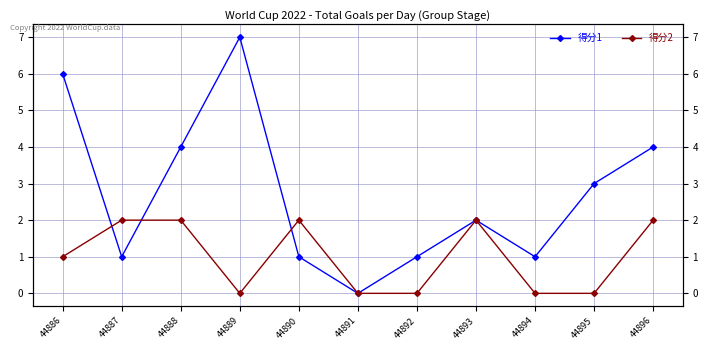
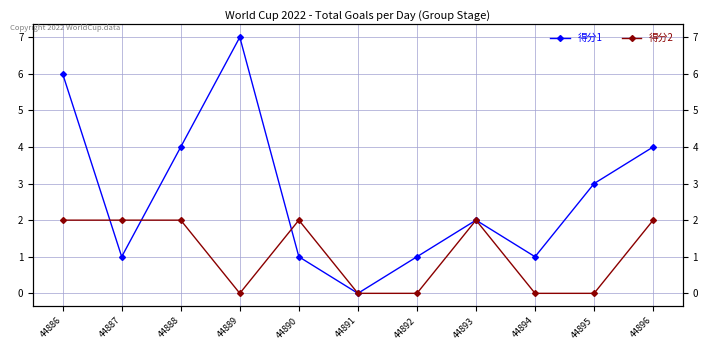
  {
    "得分1": {
      "44886": 6,
      "44887": 1,
      "44888": 4,
      "44889": 7,
      "44890": 1,
      "44892": 1,
      "44894": 1,
      "44895": 3,
      "44896": 4
    },
    "得分2": {
-     "44886": 1,
+     "44886": 2,
      "44887": 2,
      "44888": 2,
      "44889": 0,
      "44890": 2,
      "44892": 0,
      "44894": 0,
      "44895": 0,
      "44896": 2
    }
  }
